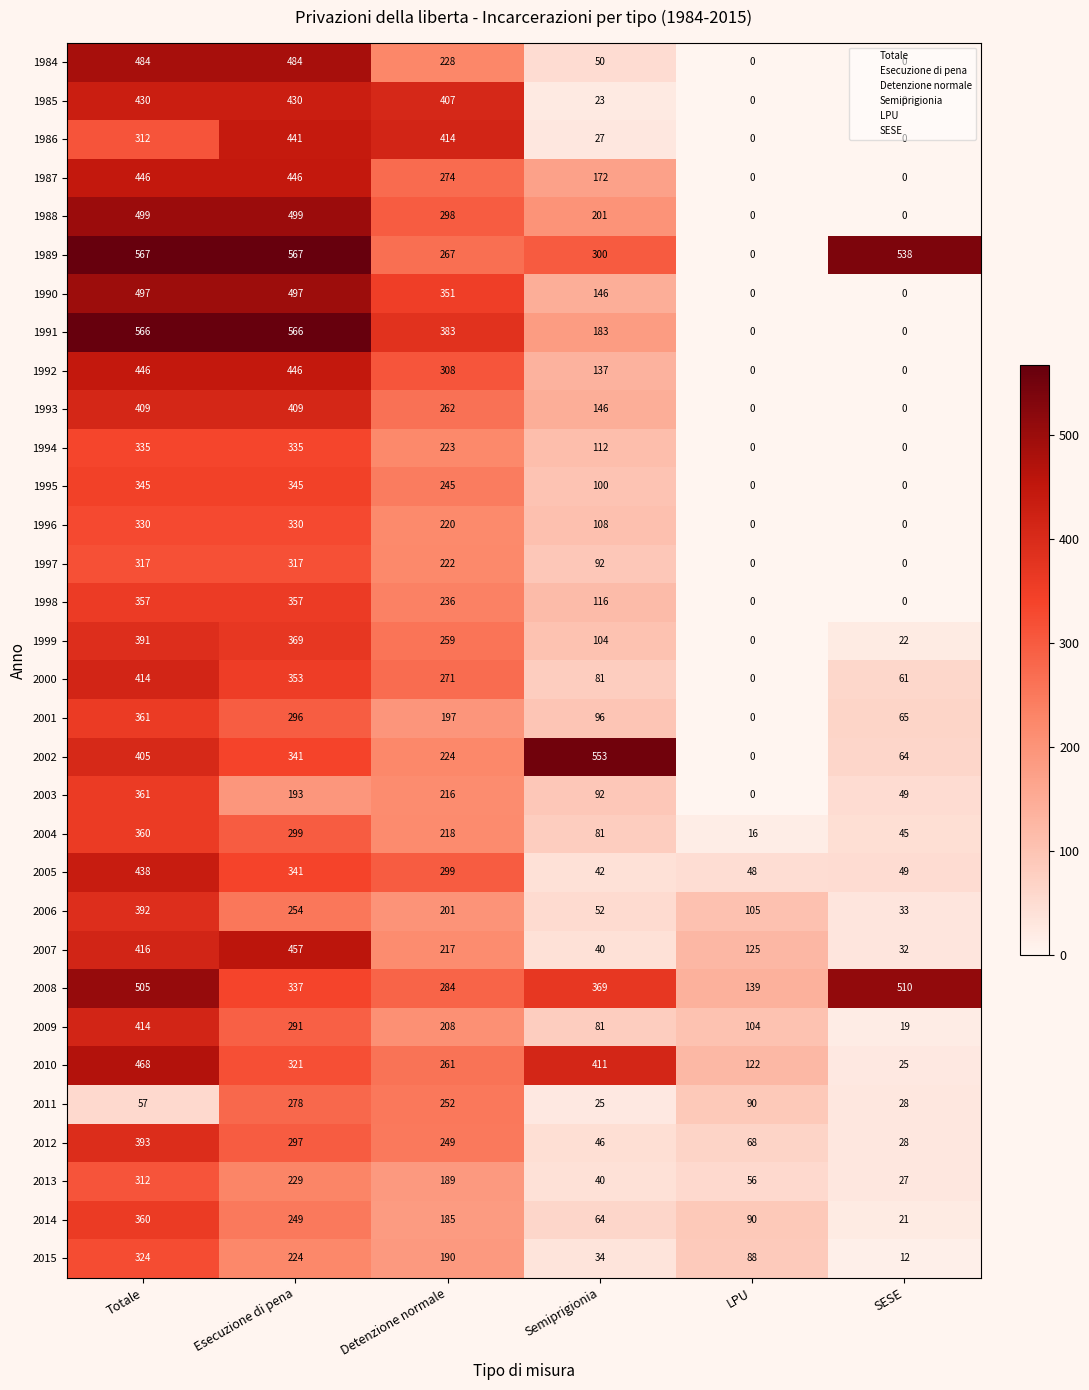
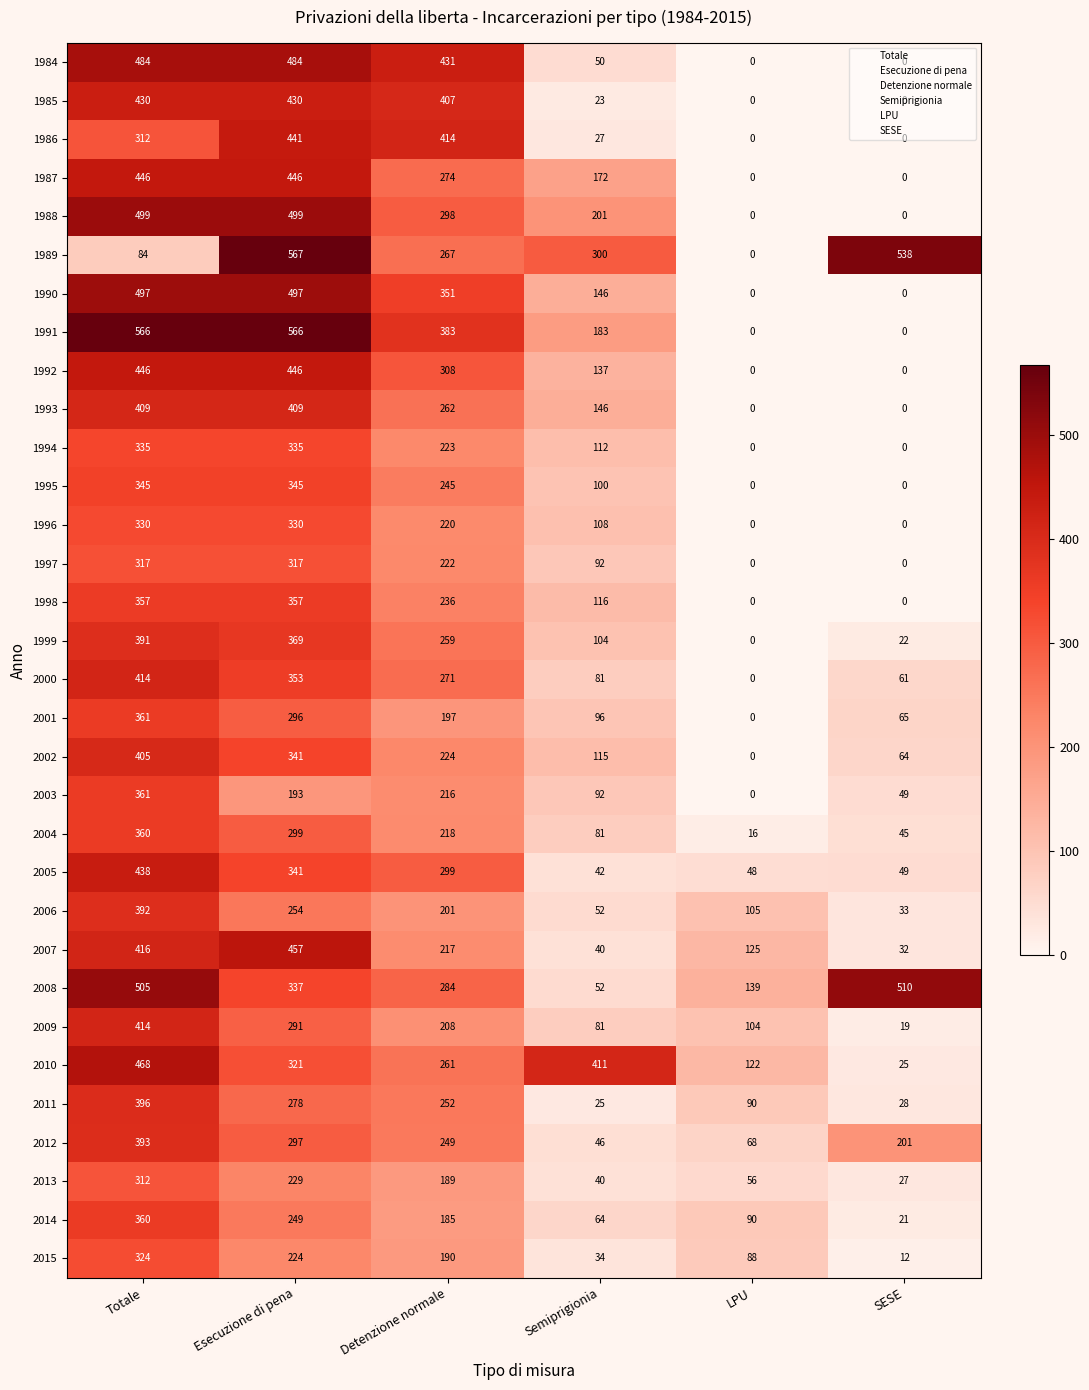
  {
    "1984": {
      "Totale": 484,
      "Esecuzione di pena": 484,
-     "Detenzione normale": 228,
+     "Detenzione normale": 431,
      "Semiprigionia": 50,
      "LPU": 0
    },
    "1985": {
      "Totale": 430,
      "Esecuzione di pena": 430,
      "Detenzione normale": 407,
      "Semiprigionia": 23,
      "LPU": 0
    },
    "1986": {
      "Totale": 312,
      "Esecuzione di pena": 441,
      "Detenzione normale": 414,
      "Semiprigionia": 27,
      "LPU": 0
    },
    "1987": {
      "Totale": 446,
      "Esecuzione di pena": 446,
      "Detenzione normale": 274,
      "Semiprigionia": 172,
      "LPU": 0,
      "SESE": 0
    },
    "1988": {
      "Totale": 499,
      "Esecuzione di pena": 499,
      "Detenzione normale": 298,
      "Semiprigionia": 201,
      "LPU": 0,
      "SESE": 0
    },
    "1989": {
-     "Totale": 567,
+     "Totale": 84,
      "Esecuzione di pena": 567,
      "Detenzione normale": 267,
      "Semiprigionia": 300,
      "LPU": 0,
      "SESE": 538
    },
    "1990": {
      "Totale": 497,
      "Esecuzione di pena": 497,
      "Detenzione normale": 351,
      "Semiprigionia": 146,
      "LPU": 0,
      "SESE": 0
    },
    "1991": {
      "Totale": 566,
      "Esecuzione di pena": 566,
      "Detenzione normale": 383,
      "Semiprigionia": 183,
      "LPU": 0,
      "SESE": 0
    },
    "1992": {
      "Totale": 446,
      "Esecuzione di pena": 446,
      "Detenzione normale": 308,
      "Semiprigionia": 137,
      "LPU": 0,
      "SESE": 0
    },
    "1993": {
      "Totale": 409,
      "Esecuzione di pena": 409,
      "Detenzione normale": 262,
      "Semiprigionia": 146,
      "LPU": 0,
      "SESE": 0
    },
    "1994": {
      "Totale": 335,
      "Esecuzione di pena": 335,
      "Detenzione normale": 223,
      "Semiprigionia": 112,
      "LPU": 0,
      "SESE": 0
    },
    "1995": {
      "Totale": 345,
      "Esecuzione di pena": 345,
      "Detenzione normale": 245,
      "Semiprigionia": 100,
      "LPU": 0,
      "SESE": 0
    },
    "1996": {
      "Totale": 330,
      "Esecuzione di pena": 330,
      "Detenzione normale": 220,
      "Semiprigionia": 108,
      "LPU": 0,
      "SESE": 0
    },
    "1997": {
      "Totale": 317,
      "Esecuzione di pena": 317,
      "Detenzione normale": 222,
      "Semiprigionia": 92,
      "LPU": 0,
      "SESE": 0
    },
    "1998": {
      "Totale": 357,
      "Esecuzione di pena": 357,
      "Detenzione normale": 236,
      "Semiprigionia": 116,
      "LPU": 0,
      "SESE": 0
    },
    "1999": {
      "Totale": 391,
      "Esecuzione di pena": 369,
      "Detenzione normale": 259,
      "Semiprigionia": 104,
      "LPU": 0,
      "SESE": 22
    },
    "2000": {
      "Totale": 414,
      "Esecuzione di pena": 353,
      "Detenzione normale": 271,
      "Semiprigionia": 81,
      "LPU": 0,
      "SESE": 61
    },
    "2001": {
      "Totale": 361,
      "Esecuzione di pena": 296,
      "Detenzione normale": 197,
      "Semiprigionia": 96,
      "LPU": 0,
      "SESE": 65
    },
    "2002": {
      "Totale": 405,
      "Esecuzione di pena": 341,
      "Detenzione normale": 224,
-     "Semiprigionia": 553,
+     "Semiprigionia": 115,
      "LPU": 0,
      "SESE": 64
    },
    "2003": {
      "Totale": 361,
      "Esecuzione di pena": 193,
      "Detenzione normale": 216,
      "Semiprigionia": 92,
      "LPU": 0,
      "SESE": 49
    },
    "2004": {
      "Totale": 360,
      "Esecuzione di pena": 299,
      "Detenzione normale": 218,
      "Semiprigionia": 81,
      "LPU": 16,
      "SESE": 45
    },
    "2005": {
      "Totale": 438,
      "Esecuzione di pena": 341,
      "Detenzione normale": 299,
      "Semiprigionia": 42,
      "LPU": 48,
      "SESE": 49
    },
    "2006": {
      "Totale": 392,
      "Esecuzione di pena": 254,
      "Detenzione normale": 201,
      "Semiprigionia": 52,
      "LPU": 105,
      "SESE": 33
    },
    "2007": {
      "Totale": 416,
      "Esecuzione di pena": 457,
      "Detenzione normale": 217,
      "Semiprigionia": 40,
      "LPU": 125,
      "SESE": 32
    },
    "2008": {
      "Totale": 505,
      "Esecuzione di pena": 337,
      "Detenzione normale": 284,
-     "Semiprigionia": 369,
+     "Semiprigionia": 52,
      "LPU": 139,
      "SESE": 510
    },
    "2009": {
      "Totale": 414,
      "Esecuzione di pena": 291,
      "Detenzione normale": 208,
      "Semiprigionia": 81,
      "LPU": 104,
      "SESE": 19
    },
    "2010": {
      "Totale": 468,
      "Esecuzione di pena": 321,
      "Detenzione normale": 261,
      "Semiprigionia": 411,
      "LPU": 122,
      "SESE": 25
    },
    "2011": {
-     "Totale": 57,
+     "Totale": 396,
      "Esecuzione di pena": 278,
      "Detenzione normale": 252,
      "Semiprigionia": 25,
      "LPU": 90,
      "SESE": 28
    },
    "2012": {
      "Totale": 393,
      "Esecuzione di pena": 297,
      "Detenzione normale": 249,
      "Semiprigionia": 46,
      "LPU": 68,
-     "SESE": 28
+     "SESE": 201
    },
    "2013": {
      "Totale": 312,
      "Esecuzione di pena": 229,
      "Detenzione normale": 189,
      "Semiprigionia": 40,
      "LPU": 56,
      "SESE": 27
    },
    "2014": {
      "Totale": 360,
      "Esecuzione di pena": 249,
      "Detenzione normale": 185,
      "Semiprigionia": 64,
      "LPU": 90,
      "SESE": 21
    },
    "2015": {
      "Totale": 324,
      "Esecuzione di pena": 224,
      "Detenzione normale": 190,
      "Semiprigionia": 34,
      "LPU": 88,
      "SESE": 12
    }
  }
